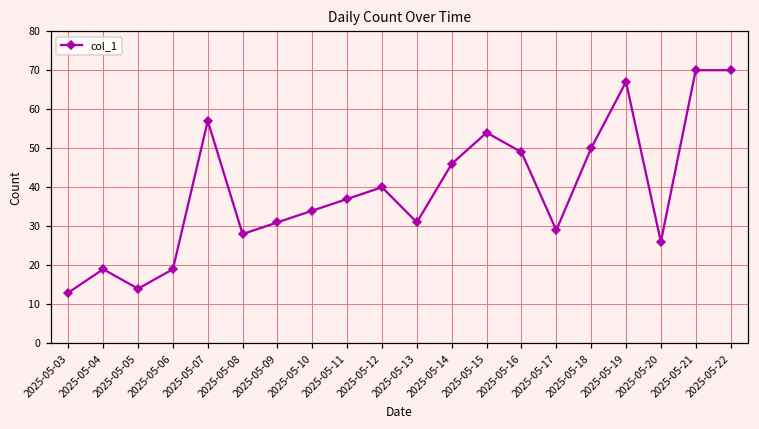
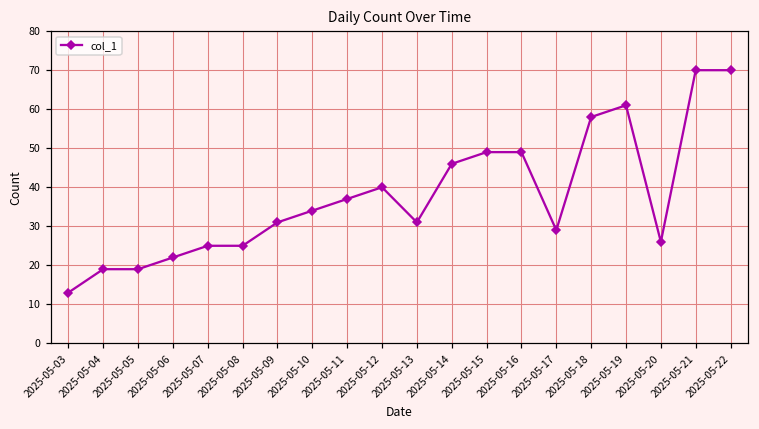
  {
    "2025-05-03": 13,
    "2025-05-04": 19,
-   "2025-05-05": 14,
-   "2025-05-06": 19,
-   "2025-05-07": 57,
-   "2025-05-08": 28,
+   "2025-05-05": 19,
+   "2025-05-06": 22,
+   "2025-05-07": 25,
+   "2025-05-08": 25,
    "2025-05-09": 31,
    "2025-05-10": 34,
    "2025-05-11": 37,
    "2025-05-12": 40,
    "2025-05-13": 31,
    "2025-05-14": 46,
-   "2025-05-15": 54,
+   "2025-05-15": 49,
    "2025-05-16": 49,
    "2025-05-17": 29,
-   "2025-05-18": 50,
-   "2025-05-19": 67,
+   "2025-05-18": 58,
+   "2025-05-19": 61,
    "2025-05-20": 26,
    "2025-05-21": 70,
    "2025-05-22": 70
  }
